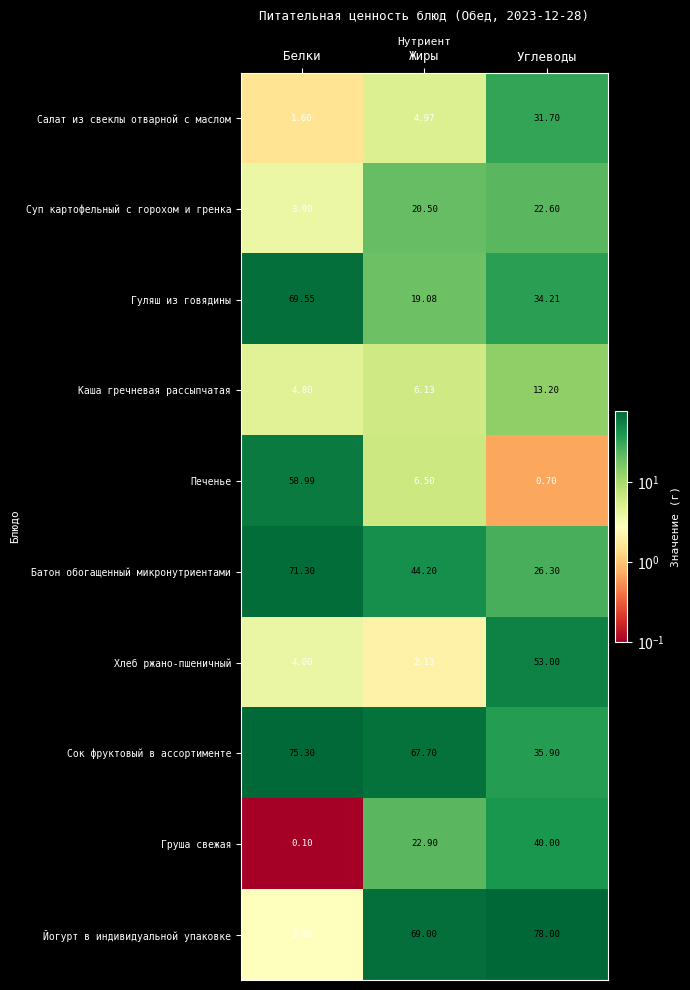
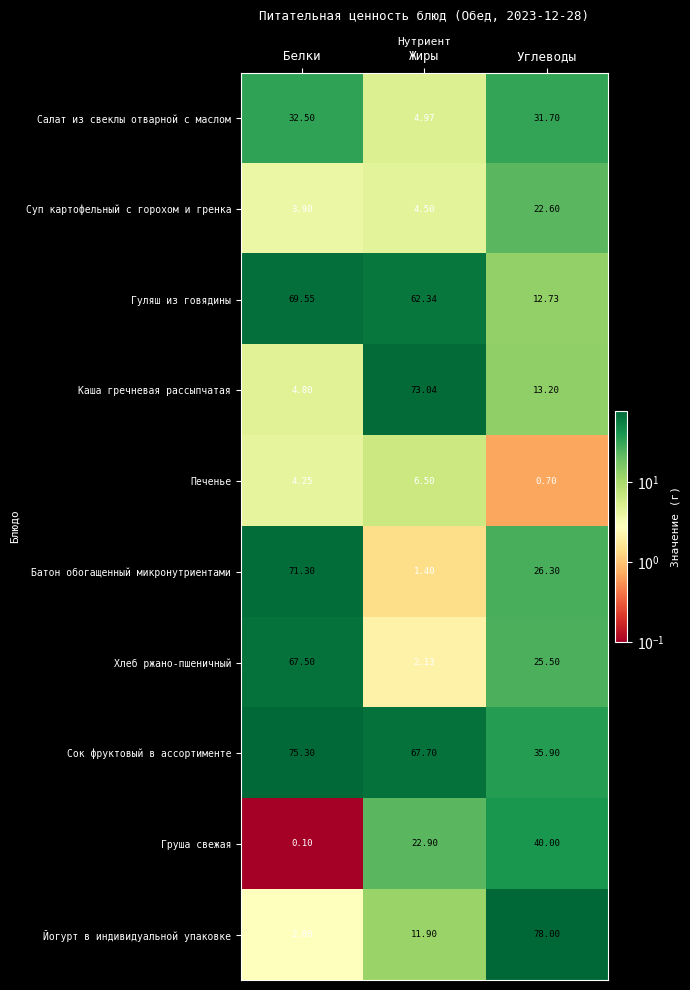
  {
    "Салат из свеклы отварной с маслом": {
-     "Белки": 1.60,
+     "Белки": 32.50,
      "Жиры": 4.97,
      "Углеводы": 31.70
    },
    "Суп картофельный с горохом и гренка": {
      "Белки": 3.90,
-     "Жиры": 20.50,
+     "Жиры": 4.50,
      "Углеводы": 22.60
    },
    "Гуляш из говядины": {
      "Белки": 69.55,
-     "Жиры": 19.08,
-     "Углеводы": 34.21
+     "Жиры": 62.34,
+     "Углеводы": 12.73
    },
    "Каша гречневая рассыпчатая": {
      "Белки": 4.80,
-     "Жиры": 6.13,
+     "Жиры": 73.04,
      "Углеводы": 13.20
    },
    "Печенье": {
-     "Белки": 58.99,
+     "Белки": 4.25,
      "Жиры": 6.50,
      "Углеводы": 0.70
    },
    "Батон обогащенный микронутриентами": {
      "Белки": 71.30,
-     "Жиры": 44.20,
+     "Жиры": 1.40,
      "Углеводы": 26.30
    },
    "Хлеб ржано-пшеничный": {
-     "Белки": 4.00,
+     "Белки": 67.50,
      "Жиры": 2.13,
-     "Углеводы": 53.00
+     "Углеводы": 25.50
    },
    "Сок фруктовый в ассортименте": {
      "Белки": 75.30,
      "Жиры": 67.70,
      "Углеводы": 35.90
    },
    "Груша свежая": {
      "Белки": 0.10,
      "Жиры": 22.90,
      "Углеводы": 40.00
    },
    "Йогурт в индивидуальной упаковке": {
      "Белки": 2.80,
-     "Жиры": 69.00,
+     "Жиры": 11.90,
      "Углеводы": 78.00
    }
  }
